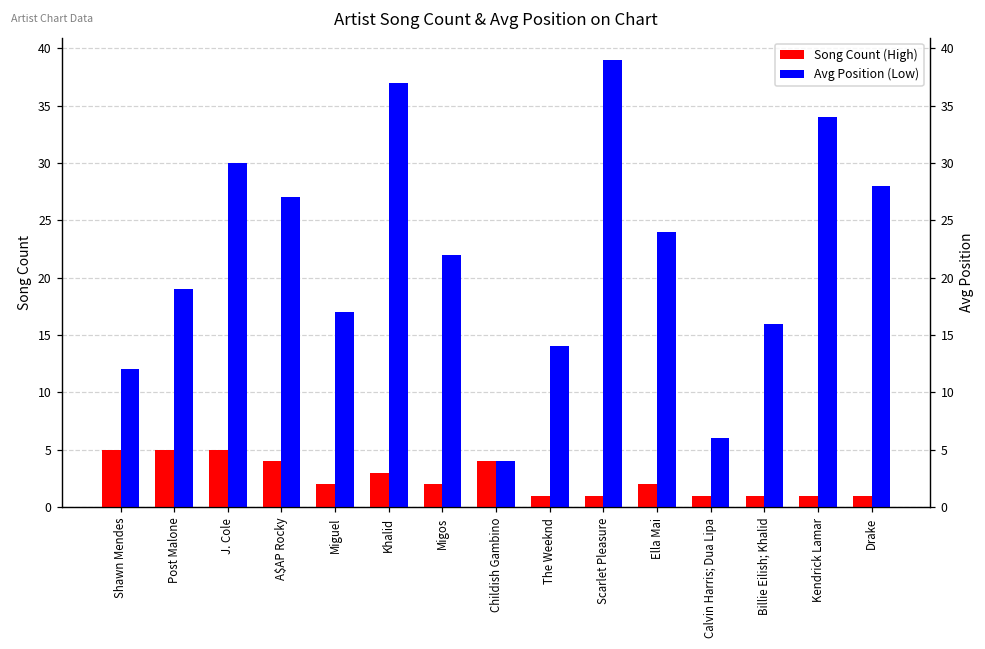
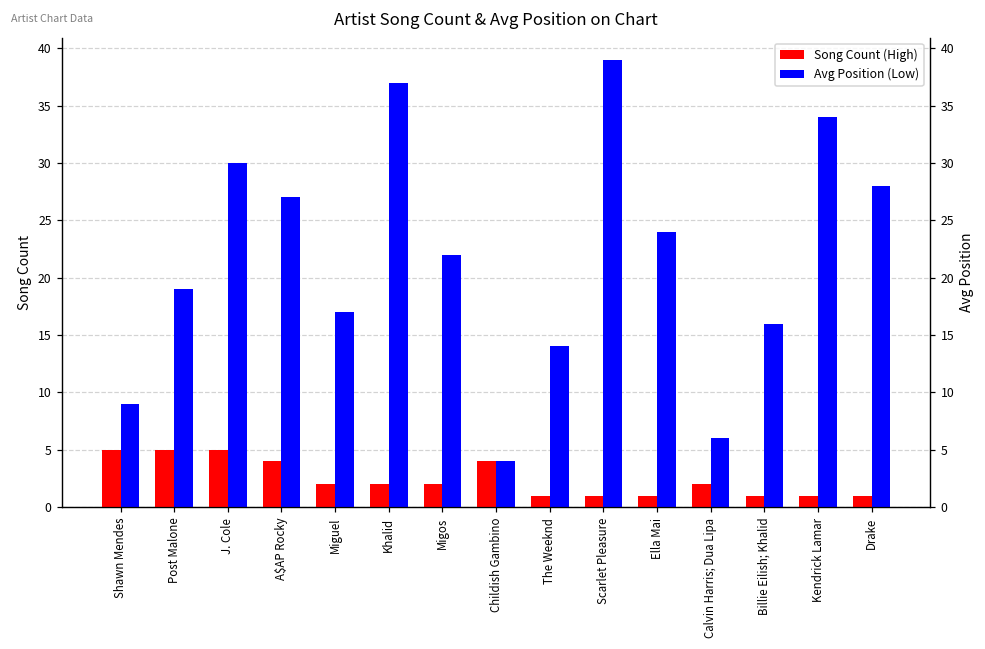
  {
    "Song Count (High)": {
      "Shawn Mendes": 5,
      "Post Malone": 5,
      "J. Cole": 5,
      "A$AP Rocky": 4,
      "Miguel": 2,
-     "Khalid": 3,
+     "Khalid": 2,
      "Migos": 2,
      "Childish Gambino": 4,
      "The Weeknd": 1,
      "Scarlet Pleasure": 1,
-     "Ella Mai": 2,
-     "Calvin Harris; Dua Lipa": 1,
+     "Ella Mai": 1,
+     "Calvin Harris; Dua Lipa": 2,
      "Billie Eilish; Khalid": 1,
      "Kendrick Lamar": 1,
      "Drake": 1
    },
    "Avg Position (Low)": {
-     "Shawn Mendes": 12,
+     "Shawn Mendes": 9,
      "Post Malone": 19,
      "J. Cole": 30,
      "A$AP Rocky": 27,
      "Miguel": 17,
      "Khalid": 37,
      "Migos": 22,
      "Childish Gambino": 4,
      "The Weeknd": 14,
      "Scarlet Pleasure": 39,
      "Ella Mai": 24,
      "Calvin Harris; Dua Lipa": 6,
      "Billie Eilish; Khalid": 16,
      "Kendrick Lamar": 34,
      "Drake": 28
    }
  }
